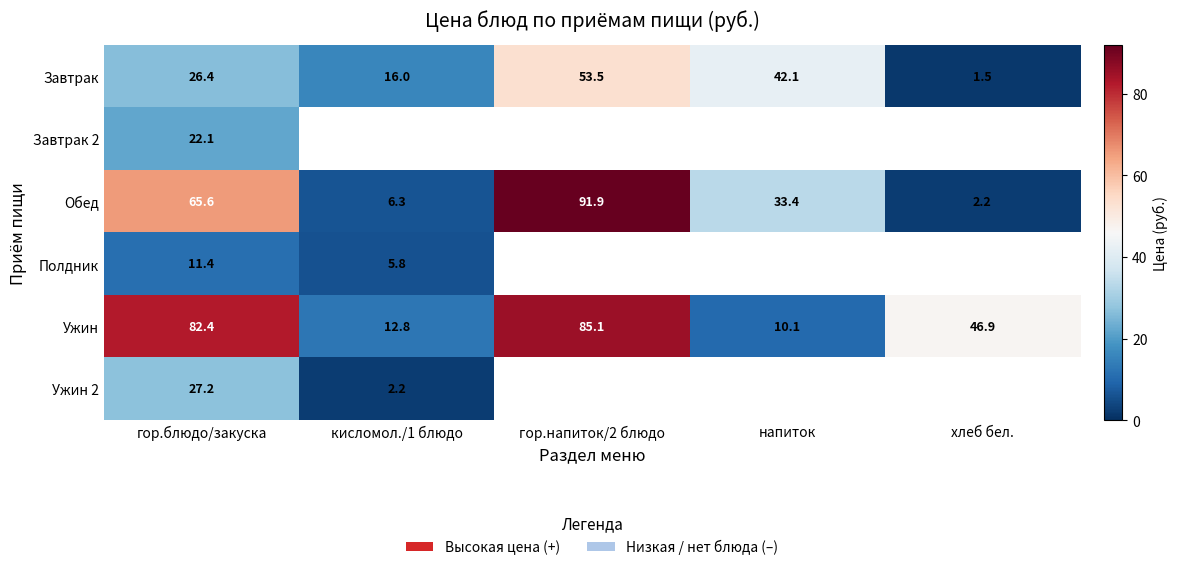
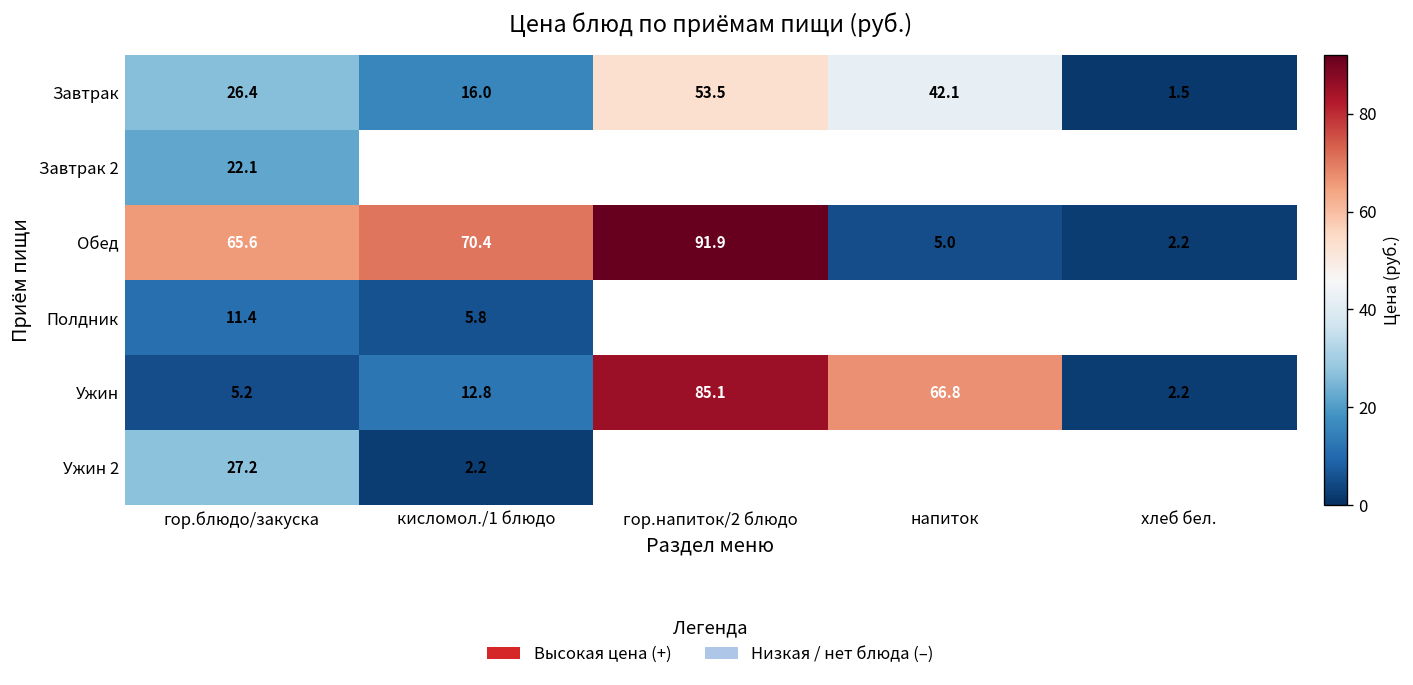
  {
    "Завтрак": {
      "гор.блюдо/закуска": 26.4,
      "кисломол./1 блюдо": 16.0,
      "гор.напиток/2 блюдо": 53.5,
      "напиток": 42.1,
      "хлеб бел.": 1.5
    },
    "Завтрак 2": {
      "гор.блюдо/закуска": 22.1
    },
    "Обед": {
      "гор.блюдо/закуска": 65.6,
-     "кисломол./1 блюдо": 6.3,
+     "кисломол./1 блюдо": 70.4,
      "гор.напиток/2 блюдо": 91.9,
-     "напиток": 33.4,
+     "напиток": 5.0,
      "хлеб бел.": 2.2
    },
    "Полдник": {
      "гор.блюдо/закуска": 11.4,
      "кисломол./1 блюдо": 5.8
    },
    "Ужин": {
-     "гор.блюдо/закуска": 82.4,
+     "гор.блюдо/закуска": 5.2,
      "кисломол./1 блюдо": 12.8,
      "гор.напиток/2 блюдо": 85.1,
-     "напиток": 10.1,
-     "хлеб бел.": 46.9
+     "напиток": 66.8,
+     "хлеб бел.": 2.2
    },
    "Ужин 2": {
      "гор.блюдо/закуска": 27.2,
      "кисломол./1 блюдо": 2.2
    }
  }
